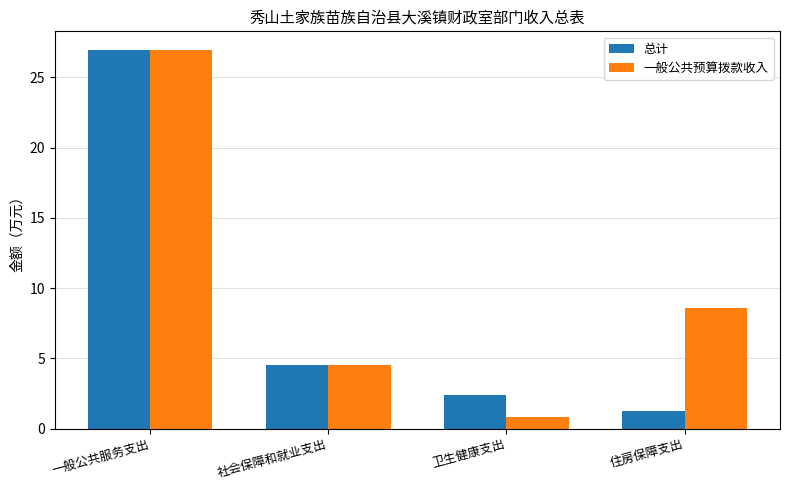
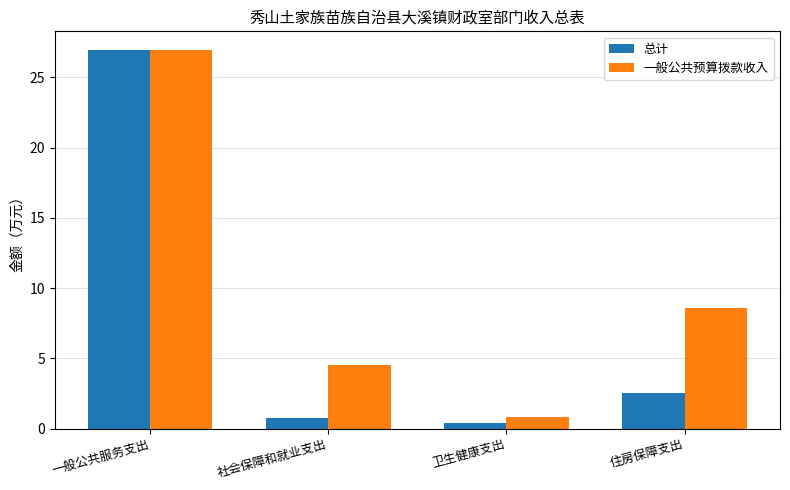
  {
    "总计": {
      "一般公共服务支出": 26.9,
-     "社会保障和就业支出": 4.5,
-     "卫生健康支出": 2.4,
-     "住房保障支出": 1.2
+     "社会保障和就业支出": 0.8,
+     "卫生健康支出": 0.4,
+     "住房保障支出": 2.6
    },
    "一般公共预算拨款收入": {
      "一般公共服务支出": 26.9,
      "社会保障和就业支出": 4.5,
      "卫生健康支出": 0.8,
      "住房保障支出": 8.6
    }
  }
